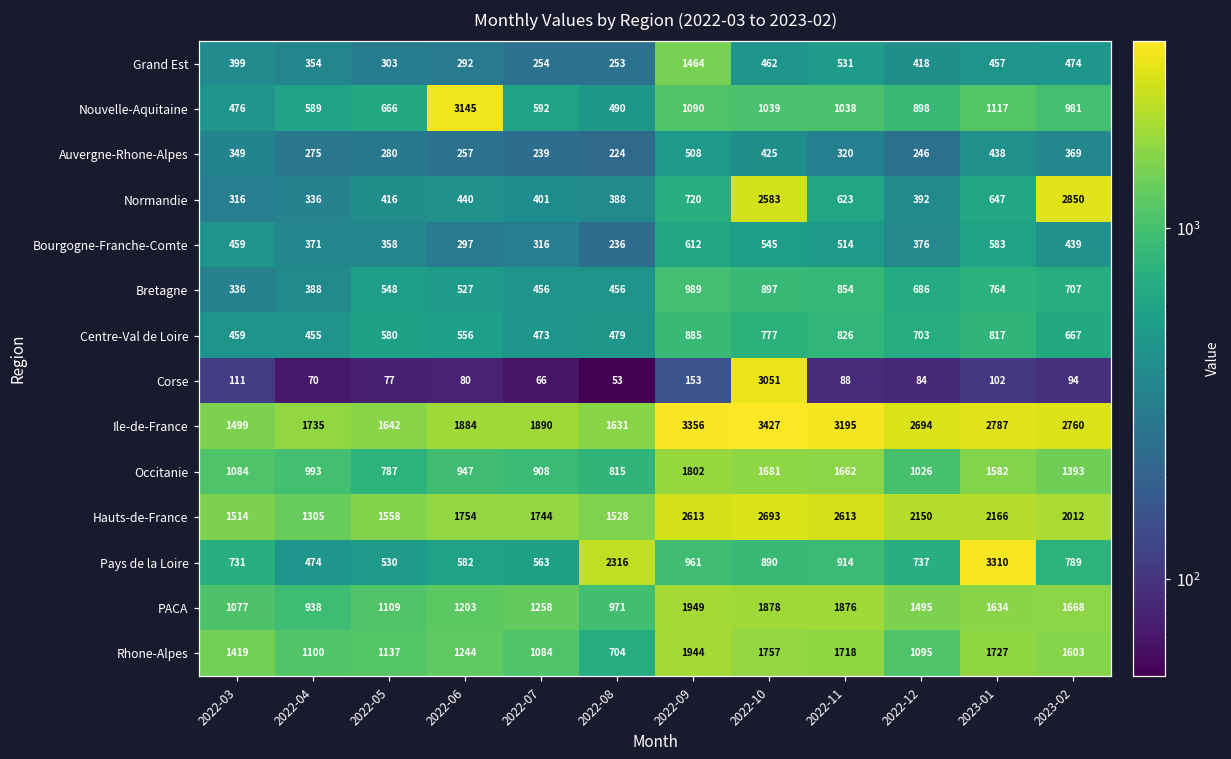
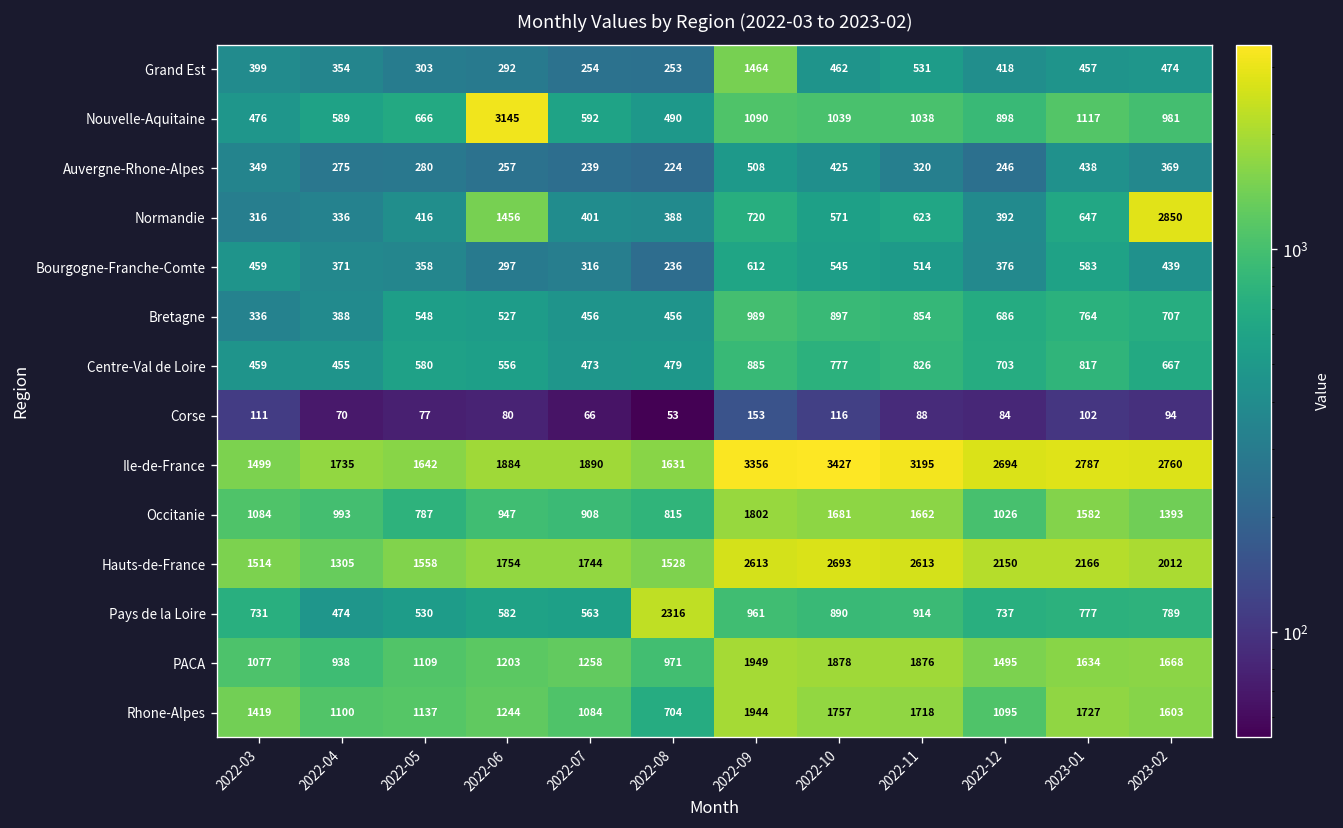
  {
    "Grand Est": {
      "2022-03": 399,
      "2022-04": 354,
      "2022-05": 303,
      "2022-06": 292,
      "2022-07": 254,
      "2022-08": 253,
      "2022-09": 1464,
      "2022-10": 462,
      "2022-11": 531,
      "2022-12": 418,
      "2023-01": 457,
      "2023-02": 474
    },
    "Nouvelle-Aquitaine": {
      "2022-03": 476,
      "2022-04": 589,
      "2022-05": 666,
      "2022-06": 3145,
      "2022-07": 592,
      "2022-08": 490,
      "2022-09": 1090,
      "2022-10": 1039,
      "2022-11": 1038,
      "2022-12": 898,
      "2023-01": 1117,
      "2023-02": 981
    },
    "Auvergne-Rhone-Alpes": {
      "2022-03": 349,
      "2022-04": 275,
      "2022-05": 280,
      "2022-06": 257,
      "2022-07": 239,
      "2022-08": 224,
      "2022-09": 508,
      "2022-10": 425,
      "2022-11": 320,
      "2022-12": 246,
      "2023-01": 438,
      "2023-02": 369
    },
    "Normandie": {
      "2022-03": 316,
      "2022-04": 336,
      "2022-05": 416,
-     "2022-06": 440,
+     "2022-06": 1456,
      "2022-07": 401,
      "2022-08": 388,
      "2022-09": 720,
-     "2022-10": 2583,
+     "2022-10": 571,
      "2022-11": 623,
      "2022-12": 392,
      "2023-01": 647,
      "2023-02": 2850
    },
    "Bourgogne-Franche-Comte": {
      "2022-03": 459,
      "2022-04": 371,
      "2022-05": 358,
      "2022-06": 297,
      "2022-07": 316,
      "2022-08": 236,
      "2022-09": 612,
      "2022-10": 545,
      "2022-11": 514,
      "2022-12": 376,
      "2023-01": 583,
      "2023-02": 439
    },
    "Bretagne": {
      "2022-03": 336,
      "2022-04": 388,
      "2022-05": 548,
      "2022-06": 527,
      "2022-07": 456,
      "2022-08": 456,
      "2022-09": 989,
      "2022-10": 897,
      "2022-11": 854,
      "2022-12": 686,
      "2023-01": 764,
      "2023-02": 707
    },
    "Centre-Val de Loire": {
      "2022-03": 459,
      "2022-04": 455,
      "2022-05": 580,
      "2022-06": 556,
      "2022-07": 473,
      "2022-08": 479,
      "2022-09": 885,
      "2022-10": 777,
      "2022-11": 826,
      "2022-12": 703,
      "2023-01": 817,
      "2023-02": 667
    },
    "Corse": {
      "2022-03": 111,
      "2022-04": 70,
      "2022-05": 77,
      "2022-06": 80,
      "2022-07": 66,
      "2022-08": 53,
      "2022-09": 153,
-     "2022-10": 3051,
+     "2022-10": 116,
      "2022-11": 88,
      "2022-12": 84,
      "2023-01": 102,
      "2023-02": 94
    },
    "Ile-de-France": {
      "2022-03": 1499,
      "2022-04": 1735,
      "2022-05": 1642,
      "2022-06": 1884,
      "2022-07": 1890,
      "2022-08": 1631,
      "2022-09": 3356,
      "2022-10": 3427,
      "2022-11": 3195,
      "2022-12": 2694,
      "2023-01": 2787,
      "2023-02": 2760
    },
    "Occitanie": {
      "2022-03": 1084,
      "2022-04": 993,
      "2022-05": 787,
      "2022-06": 947,
      "2022-07": 908,
      "2022-08": 815,
      "2022-09": 1802,
      "2022-10": 1681,
      "2022-11": 1662,
      "2022-12": 1026,
      "2023-01": 1582,
      "2023-02": 1393
    },
    "Hauts-de-France": {
      "2022-03": 1514,
      "2022-04": 1305,
      "2022-05": 1558,
      "2022-06": 1754,
      "2022-07": 1744,
      "2022-08": 1528,
      "2022-09": 2613,
      "2022-10": 2693,
      "2022-11": 2613,
      "2022-12": 2150,
      "2023-01": 2166,
      "2023-02": 2012
    },
    "Pays de la Loire": {
      "2022-03": 731,
      "2022-04": 474,
      "2022-05": 530,
      "2022-06": 582,
      "2022-07": 563,
      "2022-08": 2316,
      "2022-09": 961,
      "2022-10": 890,
      "2022-11": 914,
      "2022-12": 737,
-     "2023-01": 3310,
+     "2023-01": 777,
      "2023-02": 789
    },
    "PACA": {
      "2022-03": 1077,
      "2022-04": 938,
      "2022-05": 1109,
      "2022-06": 1203,
      "2022-07": 1258,
      "2022-08": 971,
      "2022-09": 1949,
      "2022-10": 1878,
      "2022-11": 1876,
      "2022-12": 1495,
      "2023-01": 1634,
      "2023-02": 1668
    },
    "Rhone-Alpes": {
      "2022-03": 1419,
      "2022-04": 1100,
      "2022-05": 1137,
      "2022-06": 1244,
      "2022-07": 1084,
      "2022-08": 704,
      "2022-09": 1944,
      "2022-10": 1757,
      "2022-11": 1718,
      "2022-12": 1095,
      "2023-01": 1727,
      "2023-02": 1603
    }
  }
